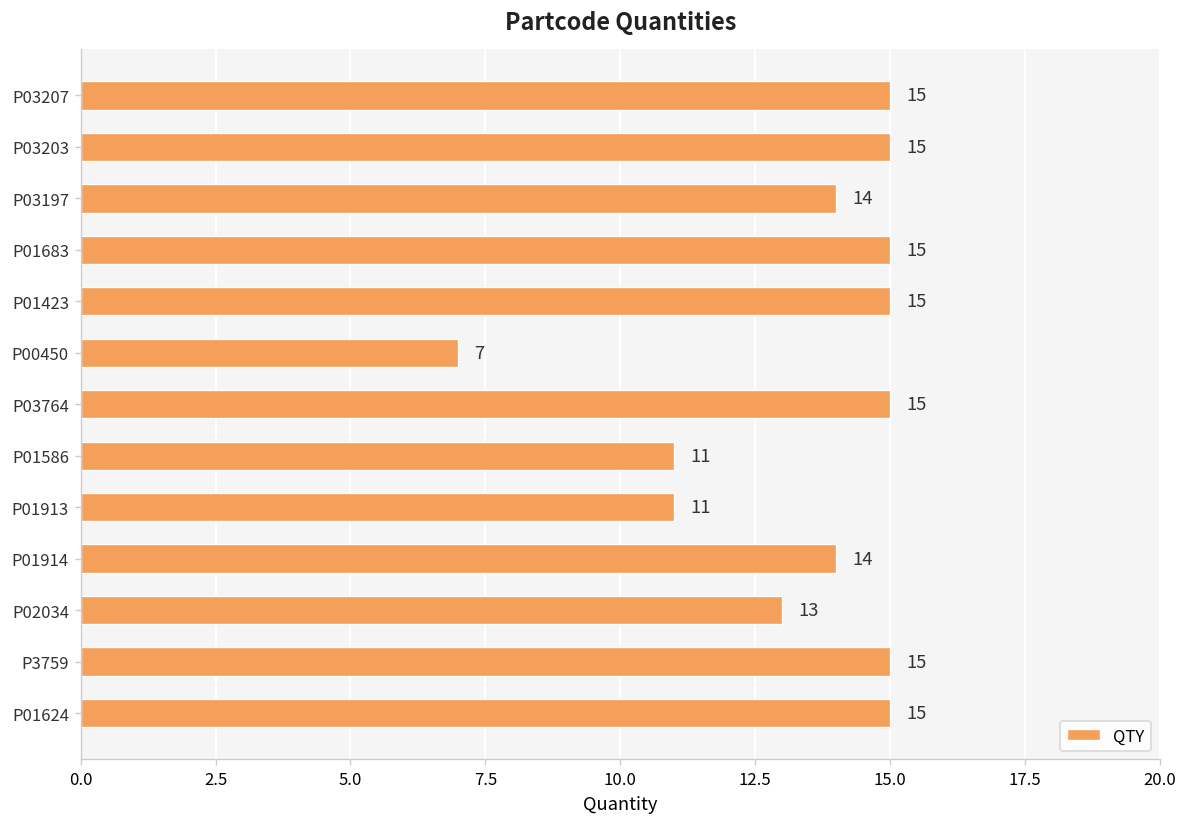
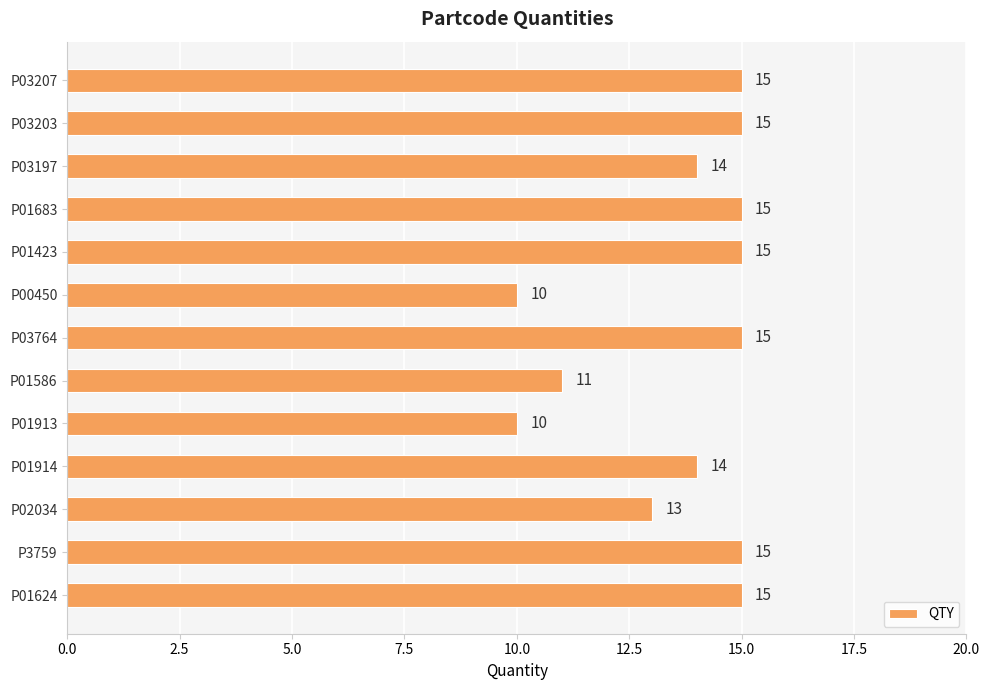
  {
    "P03207": 15,
    "P03203": 15,
    "P03197": 14,
    "P01683": 15,
    "P01423": 15,
-   "P00450": 7,
+   "P00450": 10,
    "P03764": 15,
    "P01586": 11,
-   "P01913": 11,
+   "P01913": 10,
    "P01914": 14,
    "P02034": 13,
    "P3759": 15,
    "P01624": 15
  }
